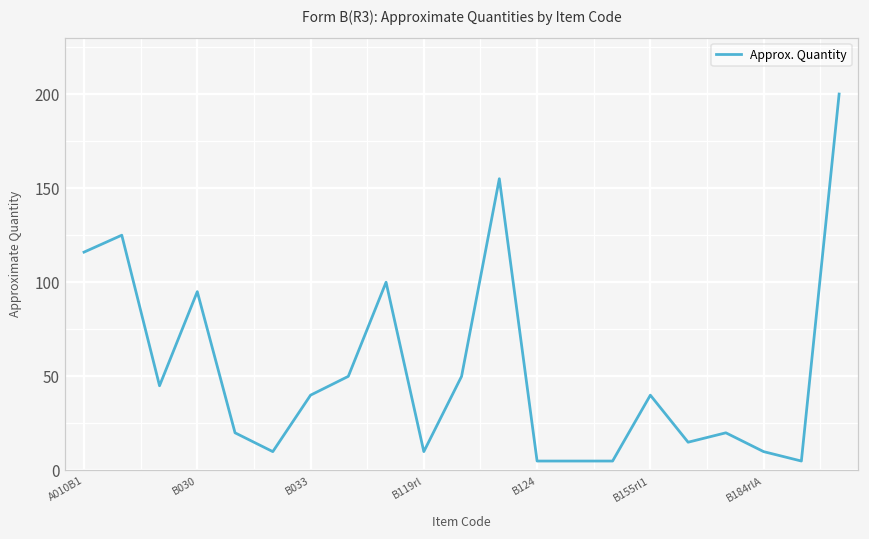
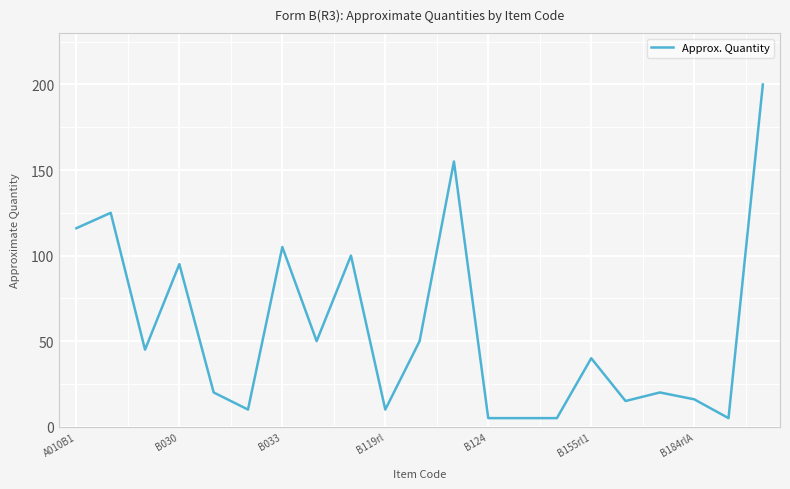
  {
    "A010B1": 116,
    "B030": 95,
-   "B033": 40,
+   "B033": 105,
    "B119rl": 10,
    "B124": 5,
    "B155rl1": 40,
-   "B184rlA": 10
+   "B184rlA": 16
  }
